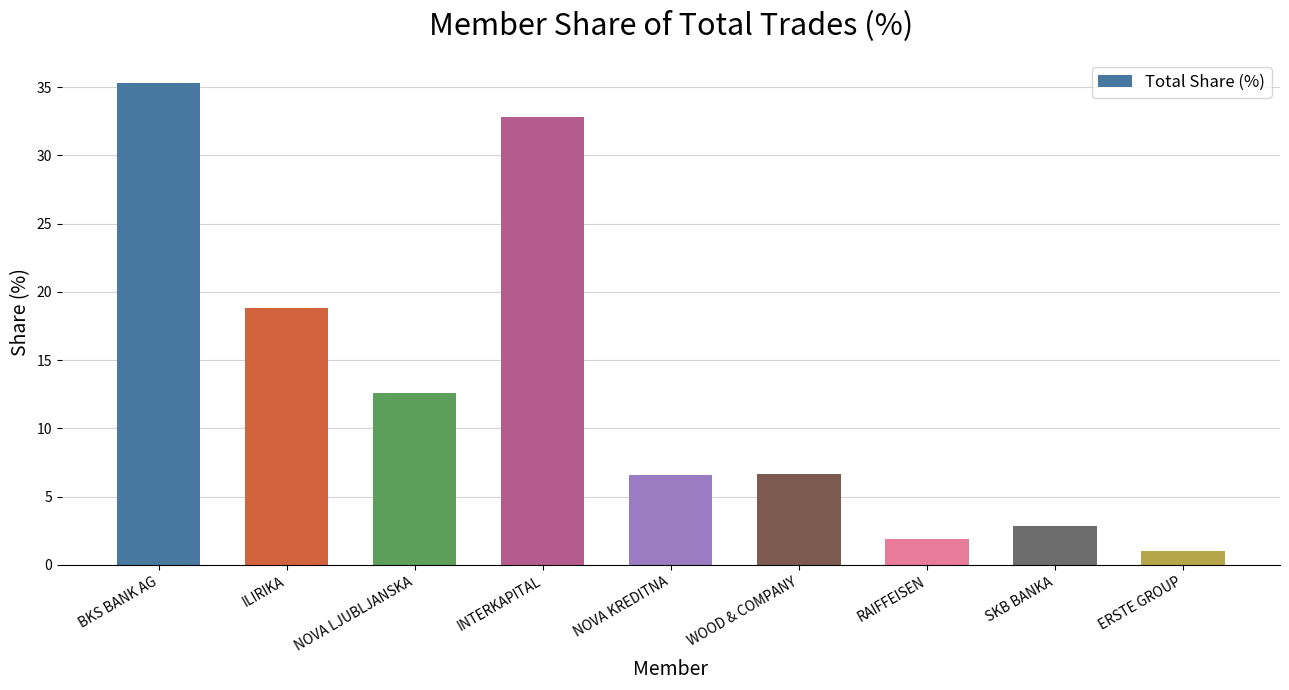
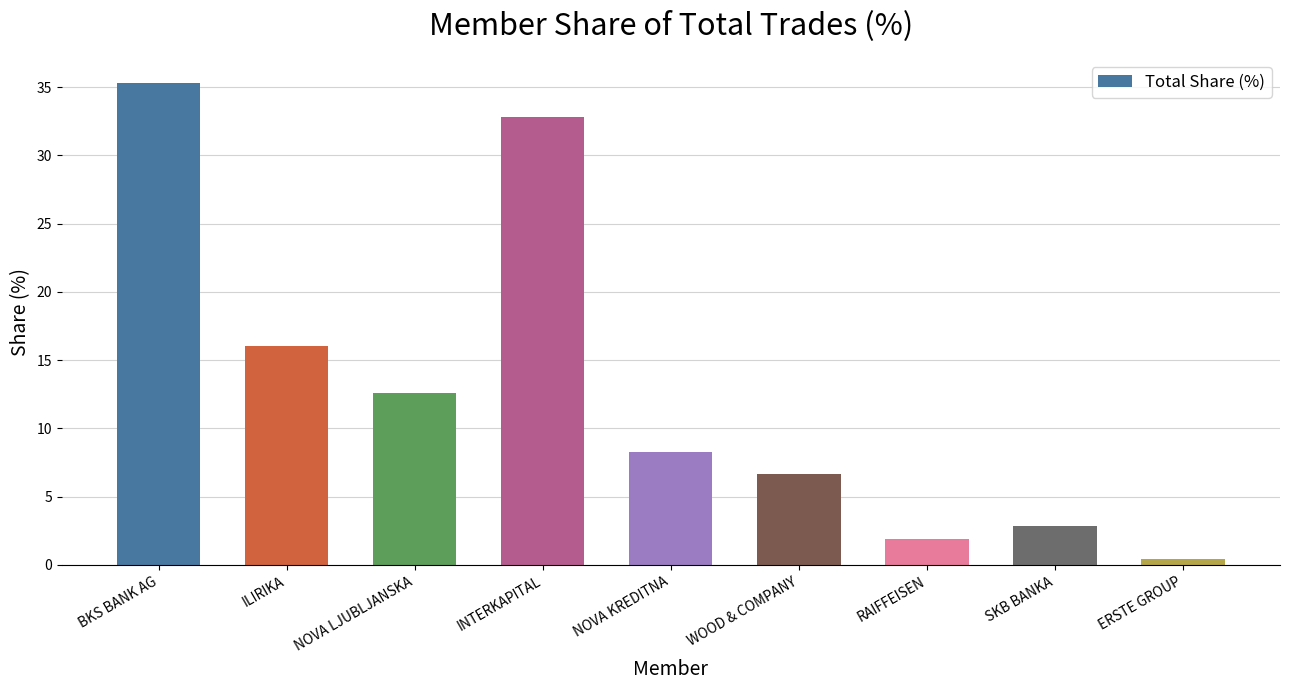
  {
    "BKS BANK AG": 35.3,
-   "ILIRIKA": 18.8,
+   "ILIRIKA": 16.0,
    "NOVA LJUBLJANSKA": 12.6,
    "INTERKAPITAL": 32.8,
-   "NOVA KREDITNA": 6.6,
+   "NOVA KREDITNA": 8.3,
    "WOOD & COMPANY": 6.7,
    "RAIFFEISEN": 1.9,
    "SKB BANKA": 2.9,
-   "ERSTE GROUP": 1.1
+   "ERSTE GROUP": 0.5
  }
